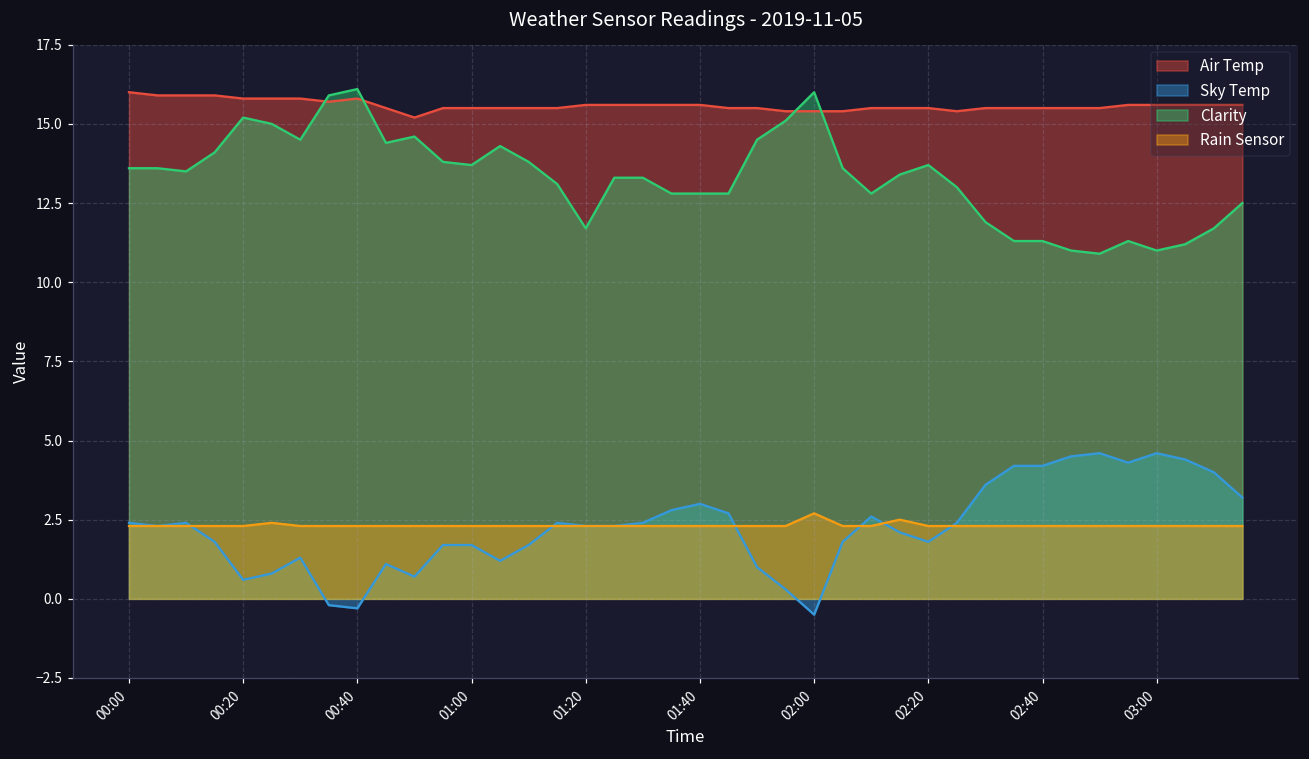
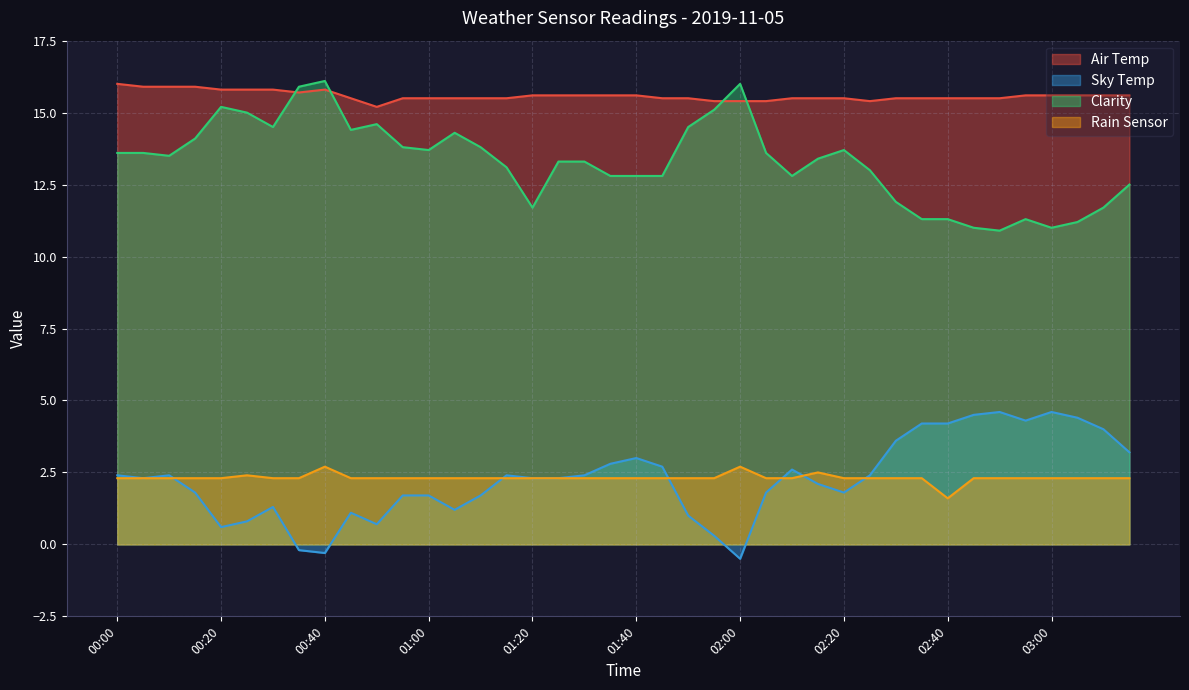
  {
    "Air Temp": {
      "00:00": 16.0,
      "00:20": 15.8,
      "00:40": 15.8,
      "01:00": 15.5,
      "01:20": 15.6,
      "01:40": 15.6,
      "02:00": 15.4,
      "02:20": 15.5,
      "02:40": 15.5
    },
    "Clarity": {
      "00:00": 13.6,
      "00:20": 15.2,
      "00:40": 16.1,
      "01:00": 13.7,
      "01:20": 11.7,
      "01:40": 12.8,
      "02:00": 16.0,
      "02:20": 13.7,
      "02:40": 11.3,
      "03:00": 11.0
    },
    "Rain Sensor": {
      "00:00": 2.3,
      "00:20": 2.3,
-     "00:40": 2.3,
+     "00:40": 2.7,
      "01:00": 2.3,
      "01:40": 2.3,
      "02:00": 2.7,
      "02:20": 2.3,
-     "02:40": 2.3,
+     "02:40": 1.6,
      "03:00": 2.3
    }
  }
